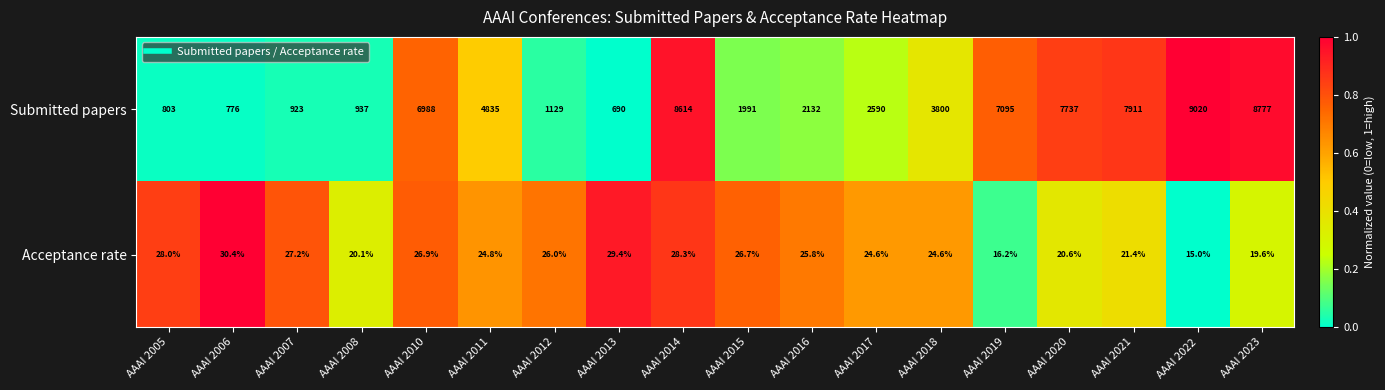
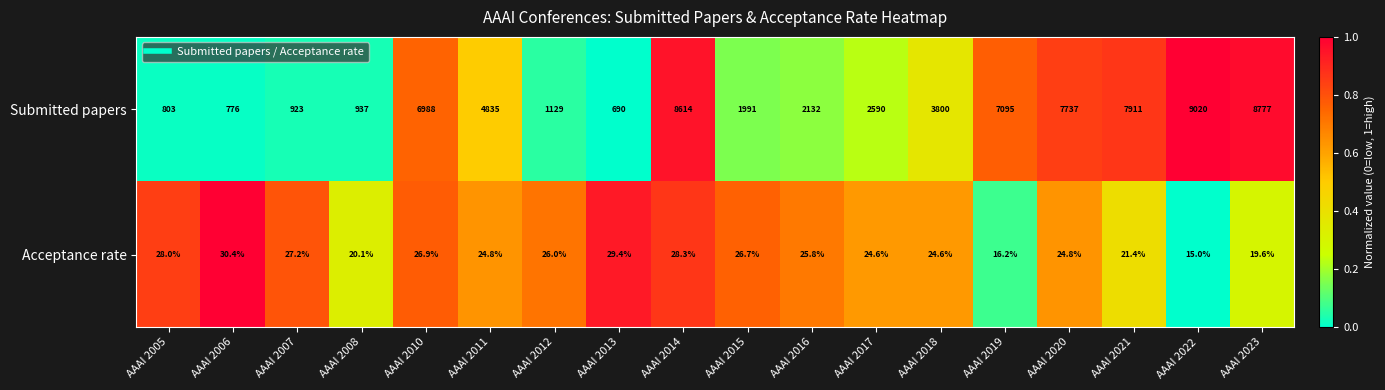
  {
    "Submitted papers": {
      "AAAI 2005": "803",
      "AAAI 2006": "776",
      "AAAI 2007": "923",
      "AAAI 2008": "937",
      "AAAI 2010": "6988",
      "AAAI 2011": "4835",
      "AAAI 2012": "1129",
      "AAAI 2013": "690",
      "AAAI 2014": "8614",
      "AAAI 2015": "1991",
      "AAAI 2016": "2132",
      "AAAI 2017": "2590",
      "AAAI 2018": "3800",
      "AAAI 2019": "7095",
      "AAAI 2020": "7737",
      "AAAI 2021": "7911",
      "AAAI 2022": "9020",
      "AAAI 2023": "8777"
    },
    "Acceptance rate": {
      "AAAI 2005": "28.0%",
      "AAAI 2006": "30.4%",
      "AAAI 2007": "27.2%",
      "AAAI 2008": "20.1%",
      "AAAI 2010": "26.9%",
      "AAAI 2011": "24.8%",
      "AAAI 2012": "26.0%",
      "AAAI 2013": "29.4%",
      "AAAI 2014": "28.3%",
      "AAAI 2015": "26.7%",
      "AAAI 2016": "25.8%",
      "AAAI 2017": "24.6%",
      "AAAI 2018": "24.6%",
      "AAAI 2019": "16.2%",
-     "AAAI 2020": "20.6%",
+     "AAAI 2020": "24.8%",
      "AAAI 2021": "21.4%",
      "AAAI 2022": "15.0%",
      "AAAI 2023": "19.6%"
    }
  }
